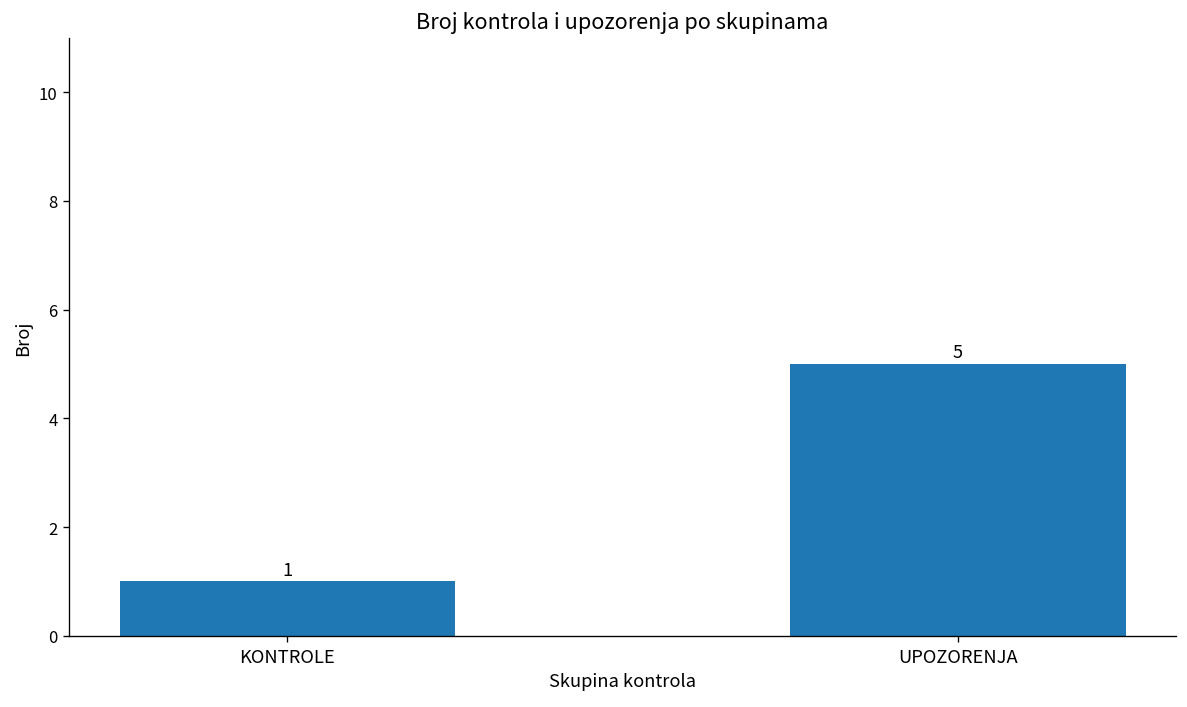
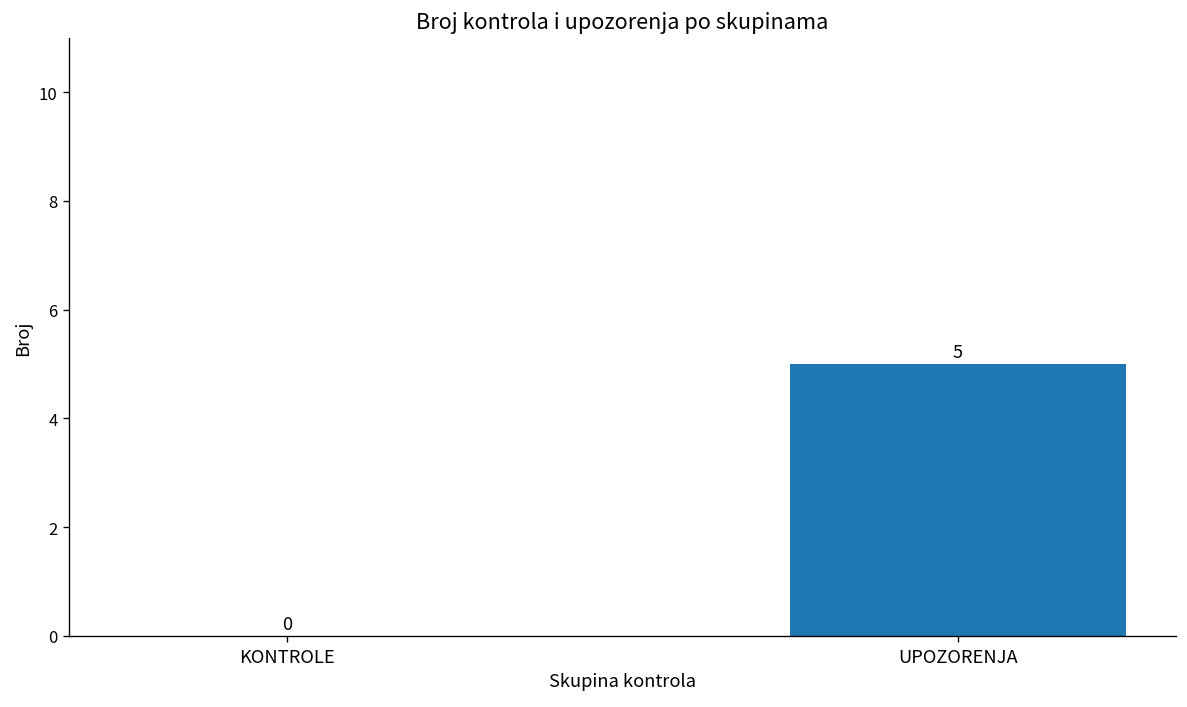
  {
-   "KONTROLE": 1,
+   "KONTROLE": 0,
    "UPOZORENJA": 5
  }
